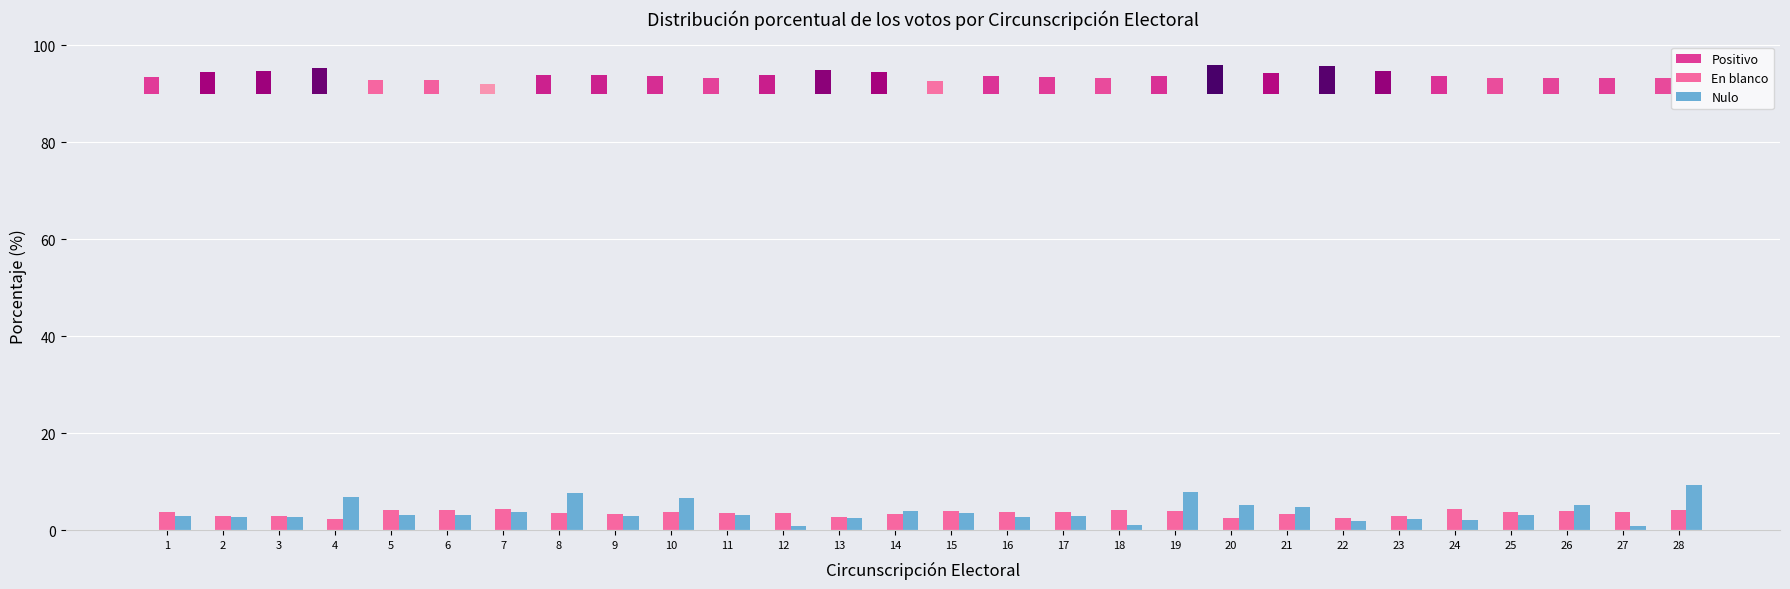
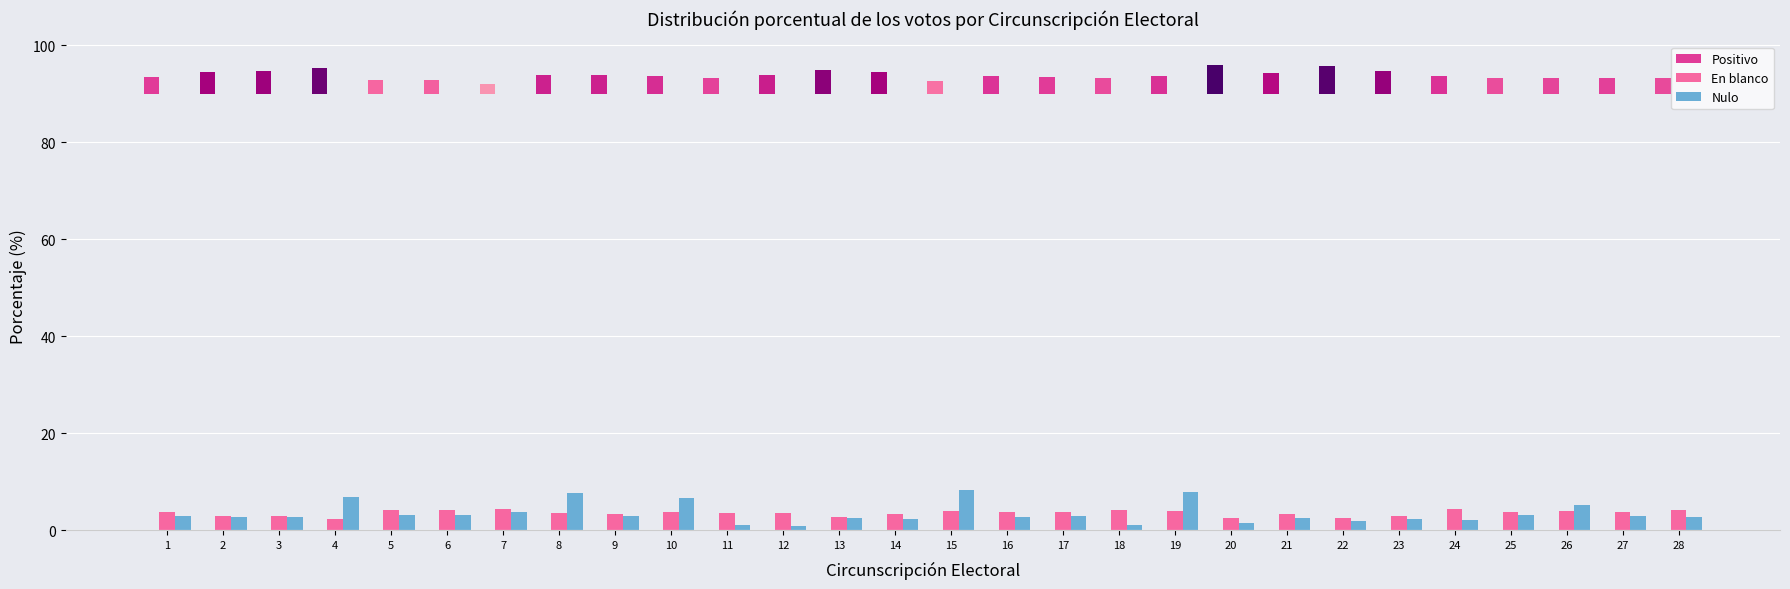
  {
    "Nulo": {
      "1": 3,
      "2": 3,
      "3": 3,
      "4": 7,
      "5": 3,
      "6": 3,
      "7": 4,
      "8": 8,
      "9": 3,
      "10": 7,
-     "11": 3,
+     "11": 1,
      "12": 1,
      "13": 3,
-     "14": 4,
-     "15": 4,
+     "14": 2,
+     "15": 8,
      "16": 3,
      "17": 3,
      "18": 1,
      "19": 8,
-     "20": 5,
-     "21": 5,
+     "20": 1,
+     "21": 3,
      "22": 2,
      "23": 2,
      "24": 2,
      "25": 3,
      "26": 5,
-     "27": 1,
-     "28": 9
+     "27": 3,
+     "28": 3
    }
  }
